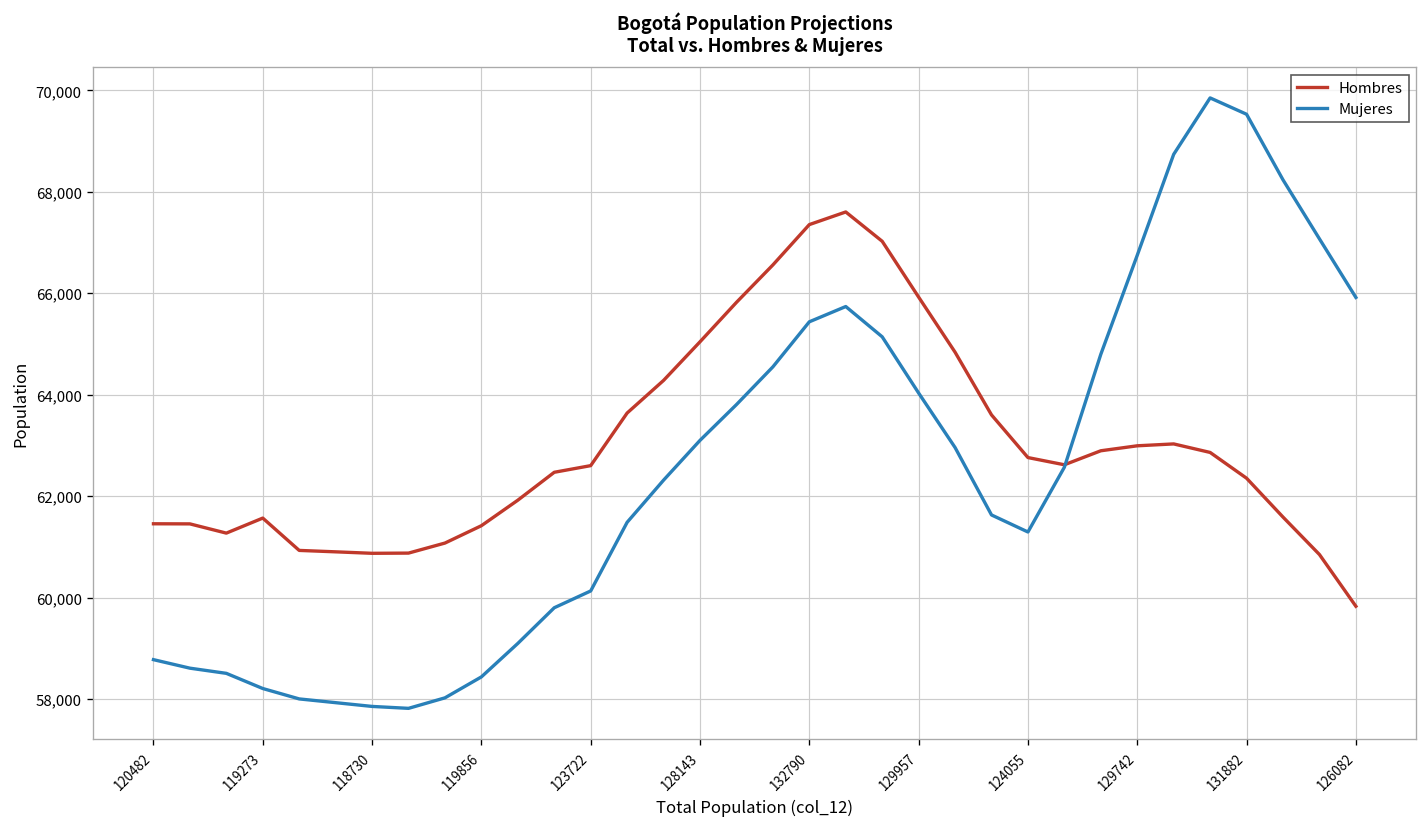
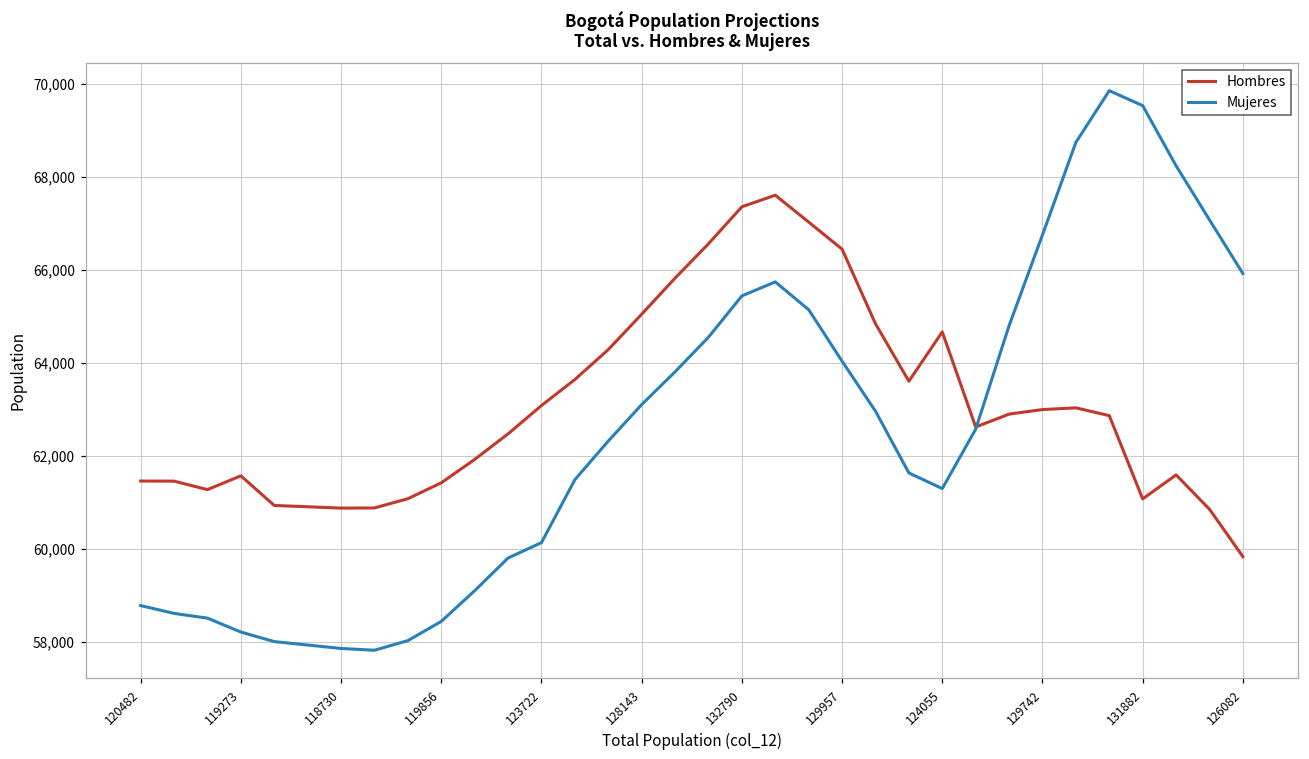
  {
    "Hombres": {
      "120482": "61,500",
      "119273": "61,600",
      "118730": "60,900",
      "119856": "61,400",
-     "123722": "62,600",
+     "123722": "63,100",
      "128143": "65,000",
      "132790": "67,400",
-     "129957": "65,900",
-     "124055": "62,800",
+     "129957": "66,400",
+     "124055": "64,700",
      "129742": "63,000",
-     "131882": "62,400",
+     "131882": "61,100",
      "126082": "59,800"
    },
    "Mujeres": {
      "120482": "58,800",
      "119273": "58,200",
      "118730": "57,900",
      "119856": "58,400",
      "123722": "60,100",
      "128143": "63,100",
      "132790": "65,400",
      "129957": "64,000",
      "124055": "61,300",
      "129742": "66,700",
      "131882": "69,500",
      "126082": "65,900"
    }
  }
